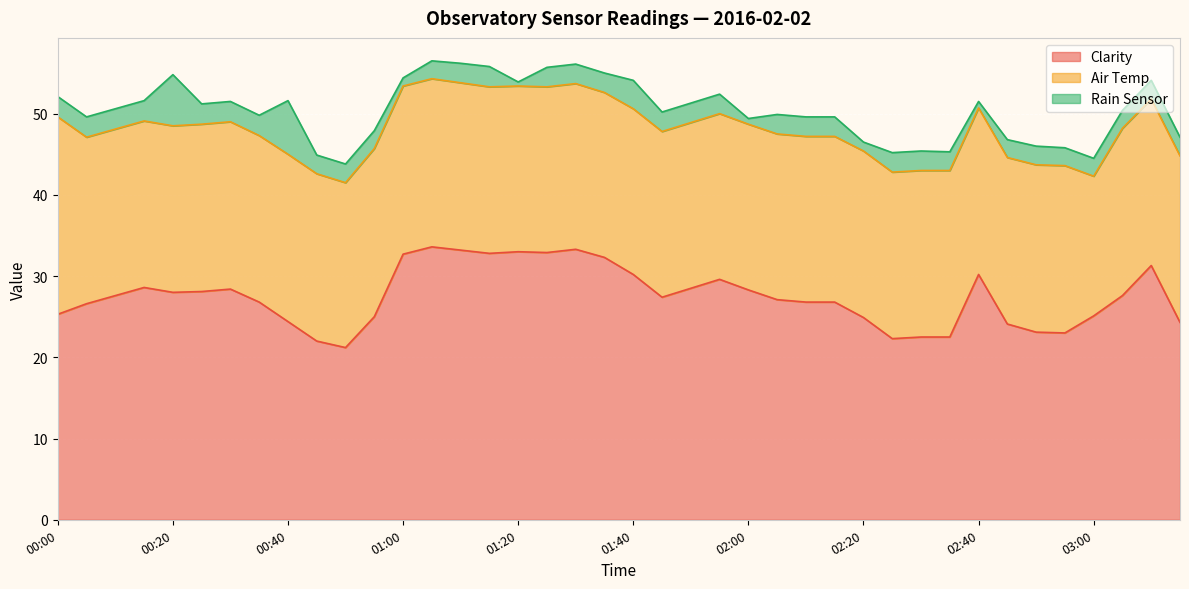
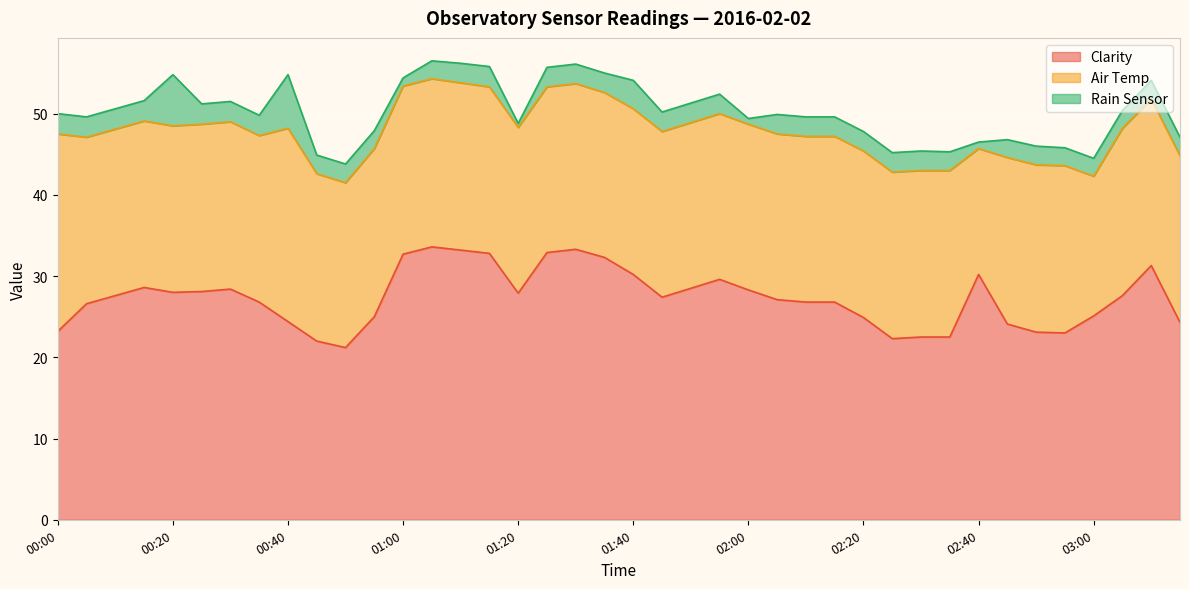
  {
    "Clarity": {
-     "00:00": 25,
+     "00:00": 23,
      "00:20": 28,
      "00:40": 24,
      "01:00": 33,
-     "01:20": 33,
+     "01:20": 28,
      "01:40": 30,
      "02:00": 28,
      "02:20": 25,
      "02:40": 30,
      "03:00": 25
    },
    "Air Temp": {
      "00:00": 24,
      "00:20": 21,
-     "00:40": 21,
+     "00:40": 24,
      "01:00": 21,
      "01:20": 20,
      "01:40": 20,
      "02:00": 20,
      "02:20": 21,
-     "02:40": 21,
+     "02:40": 16,
      "03:00": 17
    },
    "Rain Sensor": {
      "00:00": 3,
      "00:20": 6,
      "00:40": 7,
      "01:00": 1,
      "01:20": 1,
      "01:40": 4,
      "02:00": 1,
-     "02:20": 1,
+     "02:20": 2,
      "02:40": 1,
      "03:00": 2
    }
  }
